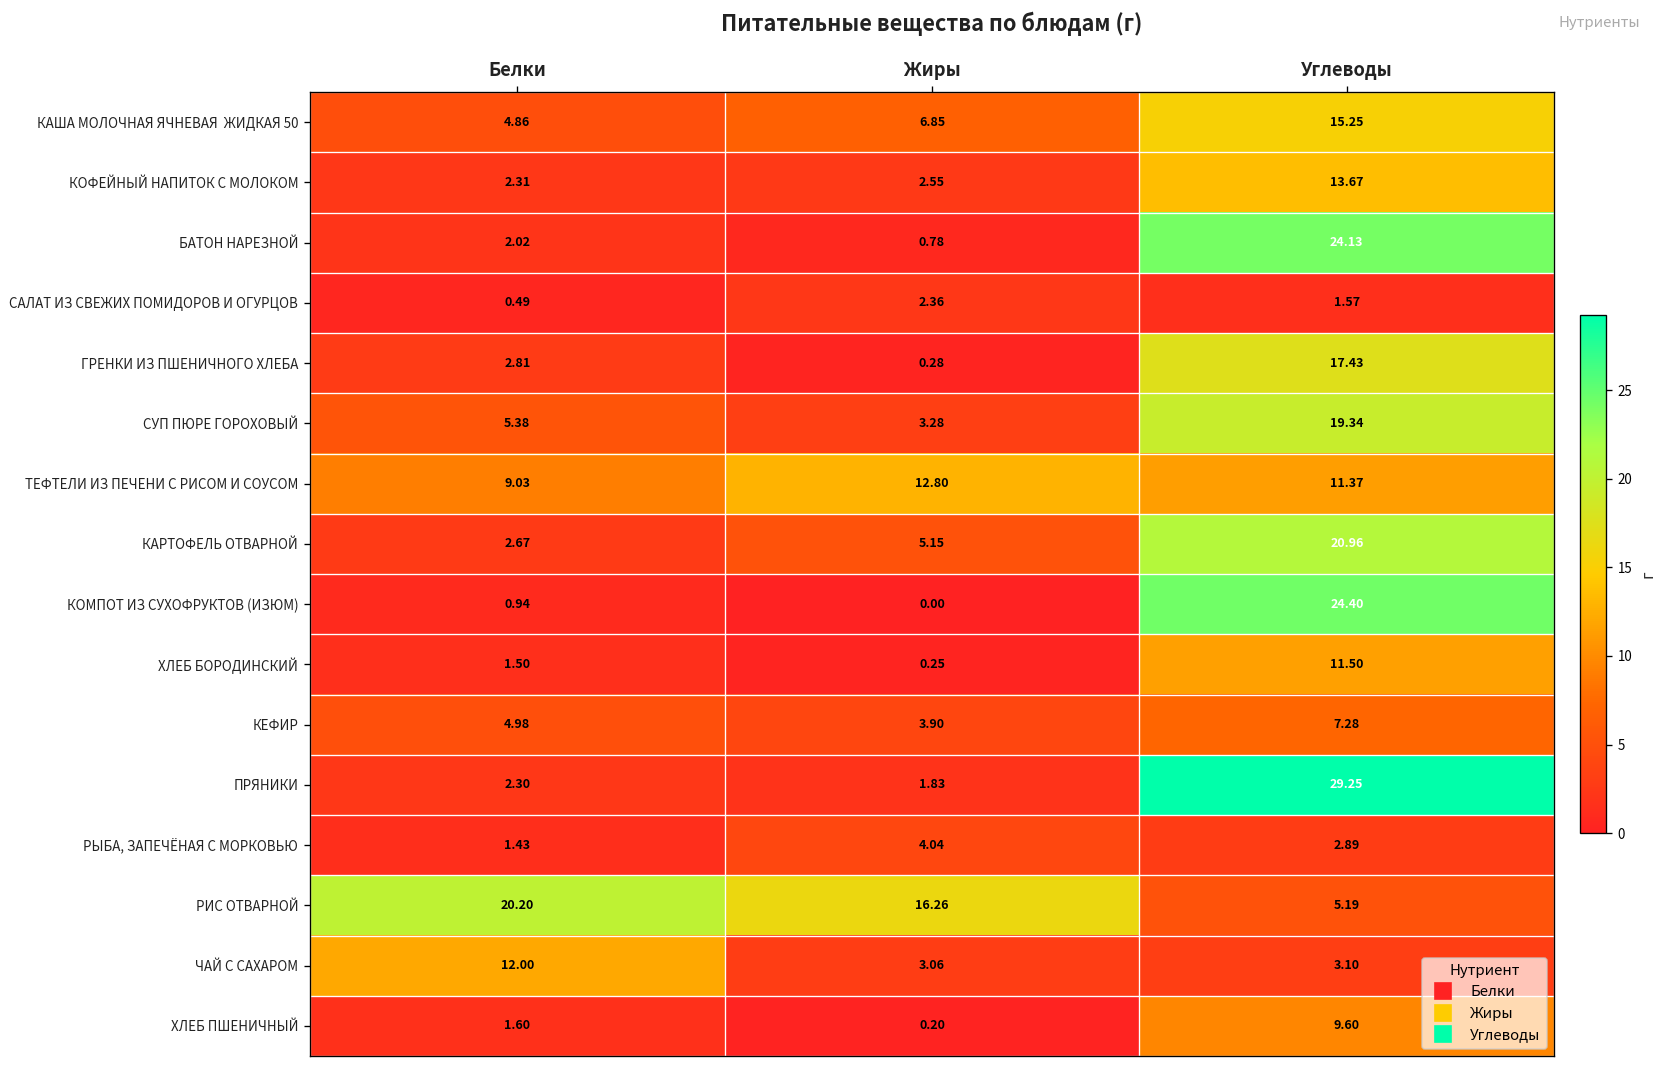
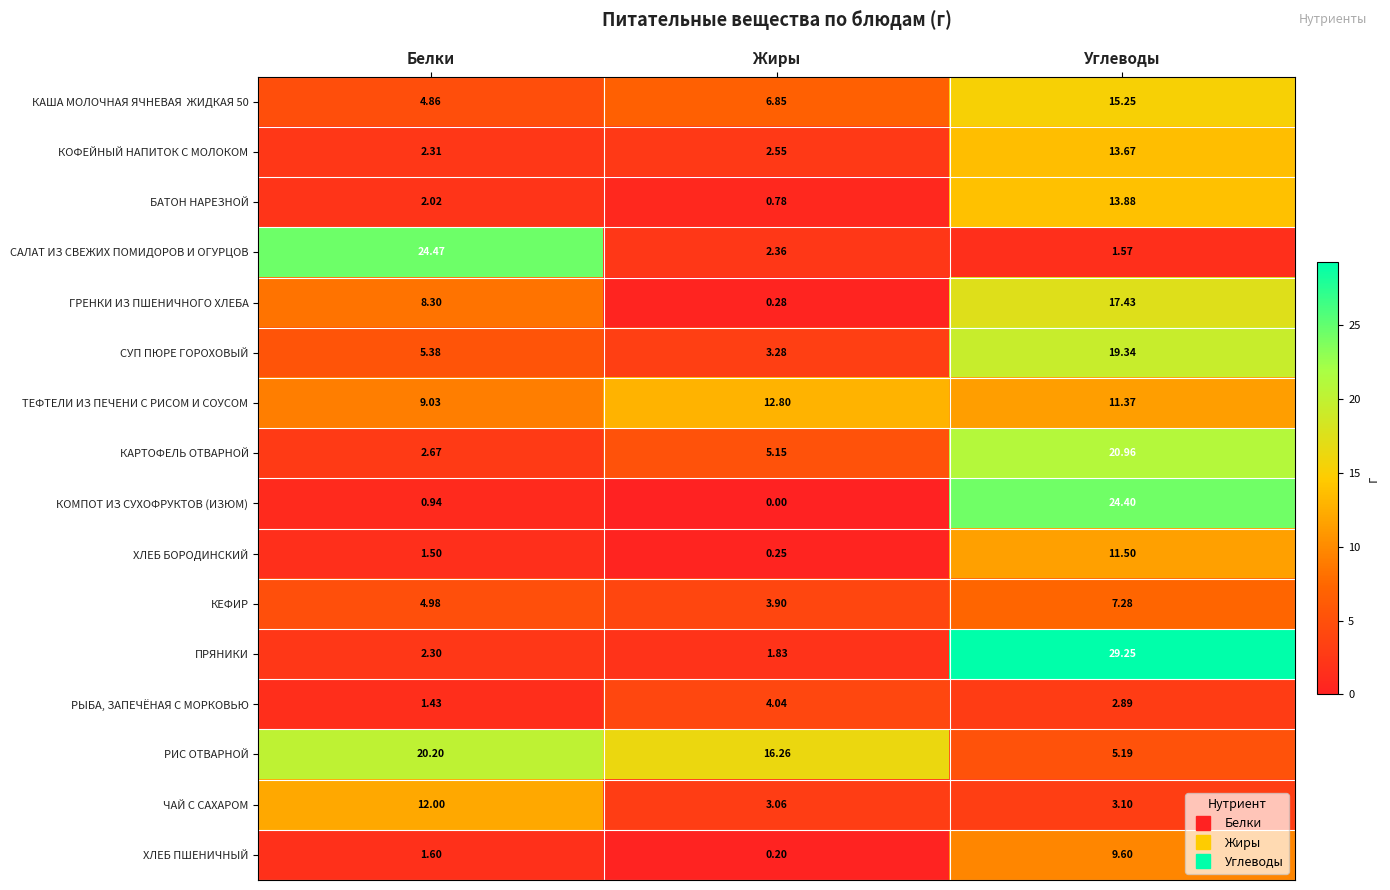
  {
    "КАША МОЛОЧНАЯ ЯЧНЕВАЯ ЖИДКАЯ 50": {
      "Белки": 4.86,
      "Жиры": 6.85,
      "Углеводы": 15.25
    },
    "КОФЕЙНЫЙ НАПИТОК С МОЛОКОМ": {
      "Белки": 2.31,
      "Жиры": 2.55,
      "Углеводы": 13.67
    },
    "БАТОН НАРЕЗНОЙ": {
      "Белки": 2.02,
      "Жиры": 0.78,
-     "Углеводы": 24.13
+     "Углеводы": 13.88
    },
    "САЛАТ ИЗ СВЕЖИХ ПОМИДОРОВ И ОГУРЦОВ": {
-     "Белки": 0.49,
+     "Белки": 24.47,
      "Жиры": 2.36,
      "Углеводы": 1.57
    },
    "ГРЕНКИ ИЗ ПШЕНИЧНОГО ХЛЕБА": {
-     "Белки": 2.81,
+     "Белки": 8.30,
      "Жиры": 0.28,
      "Углеводы": 17.43
    },
    "СУП ПЮРЕ ГОРОХОВЫЙ": {
      "Белки": 5.38,
      "Жиры": 3.28,
      "Углеводы": 19.34
    },
    "ТЕФТЕЛИ ИЗ ПЕЧЕНИ С РИСОМ И СОУСОМ": {
      "Белки": 9.03,
      "Жиры": 12.80,
      "Углеводы": 11.37
    },
    "КАРТОФЕЛЬ ОТВАРНОЙ": {
      "Белки": 2.67,
      "Жиры": 5.15,
      "Углеводы": 20.96
    },
    "КОМПОТ ИЗ СУХОФРУКТОВ (ИЗЮМ)": {
      "Белки": 0.94,
      "Жиры": 0.00,
      "Углеводы": 24.40
    },
    "ХЛЕБ БОРОДИНСКИЙ": {
      "Белки": 1.50,
      "Жиры": 0.25,
      "Углеводы": 11.50
    },
    "КЕФИР": {
      "Белки": 4.98,
      "Жиры": 3.90,
      "Углеводы": 7.28
    },
    "ПРЯНИКИ": {
      "Белки": 2.30,
      "Жиры": 1.83,
      "Углеводы": 29.25
    },
    "РЫБА, ЗАПЕЧЁНАЯ С МОРКОВЬЮ": {
      "Белки": 1.43,
      "Жиры": 4.04,
      "Углеводы": 2.89
    },
    "РИС ОТВАРНОЙ": {
      "Белки": 20.20,
      "Жиры": 16.26,
      "Углеводы": 5.19
    },
    "ЧАЙ С САХАРОМ": {
      "Белки": 12.00,
      "Жиры": 3.06,
      "Углеводы": 3.10
    },
    "ХЛЕБ ПШЕНИЧНЫЙ": {
      "Белки": 1.60,
      "Жиры": 0.20,
      "Углеводы": 9.60
    }
  }
